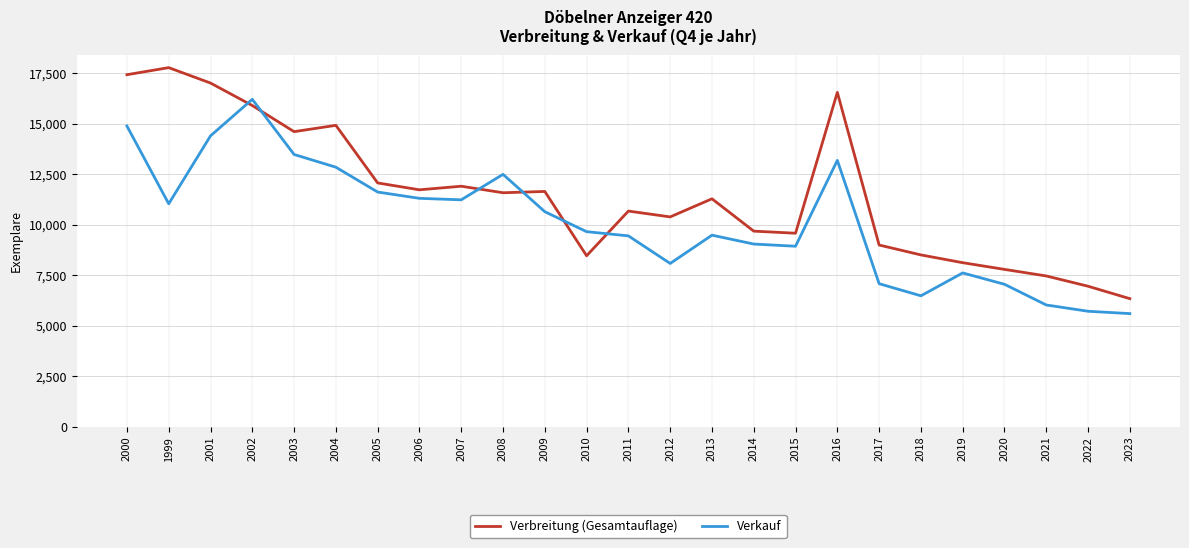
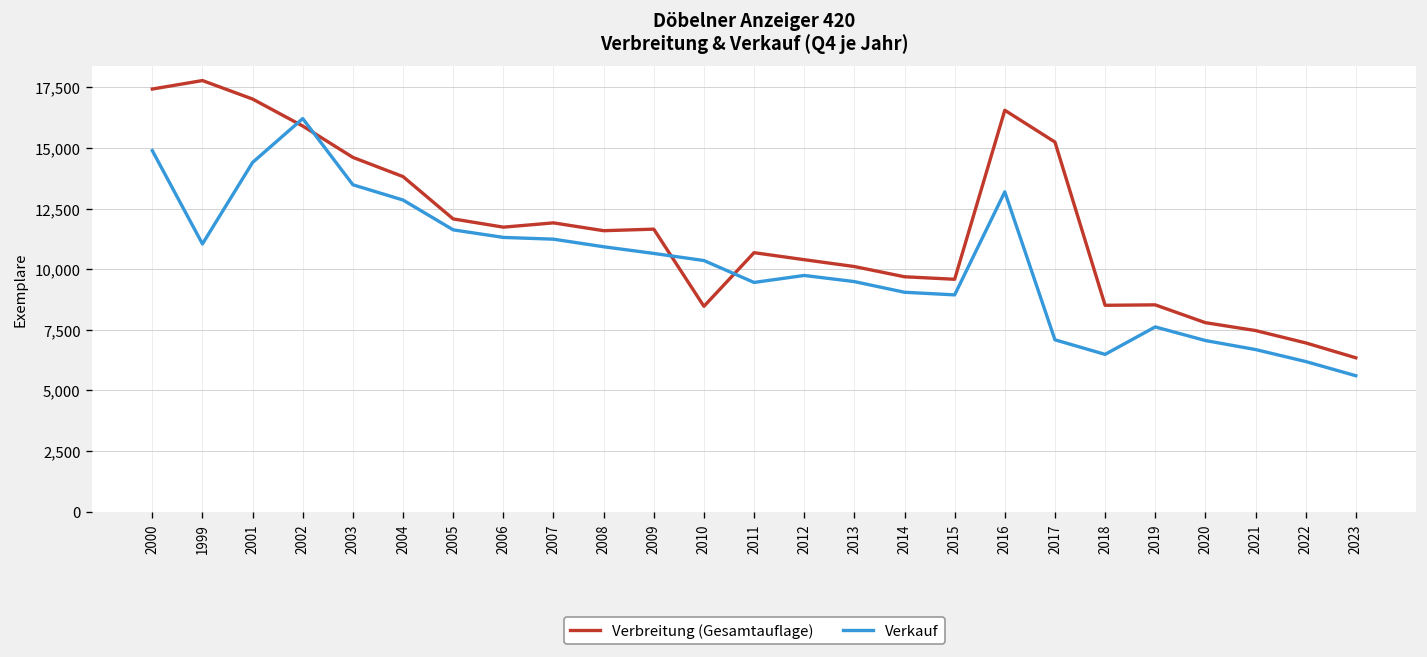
  {
    "Verbreitung (Gesamtauflage)": {
      "2000": "17,400",
      "1999": "17,800",
      "2001": "17,000",
      "2002": "15,900",
      "2003": "14,600",
-     "2004": "14,900",
+     "2004": "13,800",
      "2005": "12,100",
      "2006": "11,700",
      "2007": "11,900",
      "2008": "11,600",
      "2009": "11,700",
      "2010": "8,500",
      "2011": "10,700",
      "2012": "10,400",
-     "2013": "11,300",
+     "2013": "10,100",
      "2014": "9,700",
      "2015": "9,600",
      "2016": "16,600",
-     "2017": "9,000",
+     "2017": "15,200",
      "2018": "8,500",
-     "2019": "8,100",
+     "2019": "8,500",
      "2020": "7,800",
      "2021": "7,500",
      "2022": "7,000",
      "2023": "6,300"
    },
    "Verkauf": {
      "2000": "14,900",
      "1999": "11,000",
      "2001": "14,400",
      "2002": "16,200",
      "2003": "13,500",
      "2004": "12,900",
      "2005": "11,600",
      "2006": "11,300",
      "2007": "11,200",
-     "2008": "12,500",
+     "2008": "10,900",
      "2009": "10,600",
-     "2010": "9,700",
+     "2010": "10,400",
      "2011": "9,500",
-     "2012": "8,100",
+     "2012": "9,700",
      "2013": "9,500",
      "2014": "9,000",
      "2015": "8,900",
      "2016": "13,200",
      "2017": "7,100",
      "2018": "6,500",
      "2019": "7,600",
      "2020": "7,100",
-     "2021": "6,000",
-     "2022": "5,700",
+     "2021": "6,700",
+     "2022": "6,200",
      "2023": "5,600"
    }
  }
